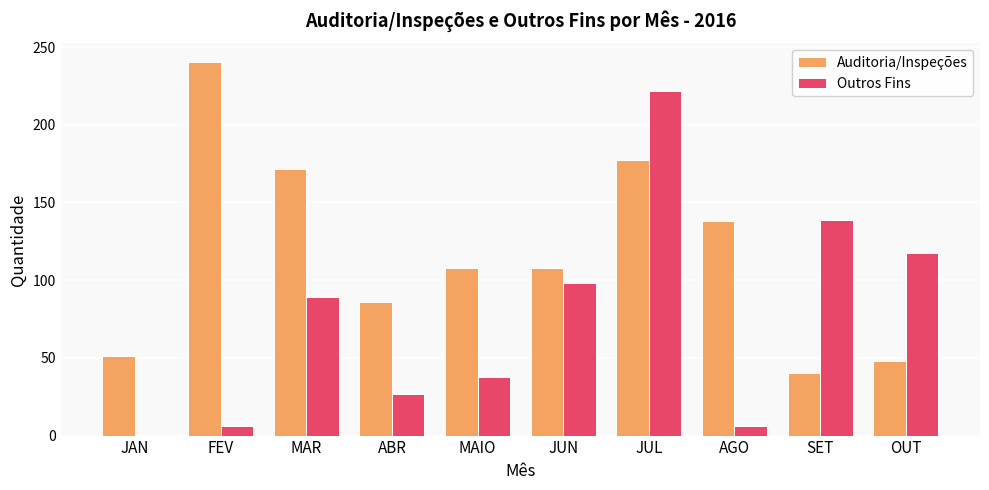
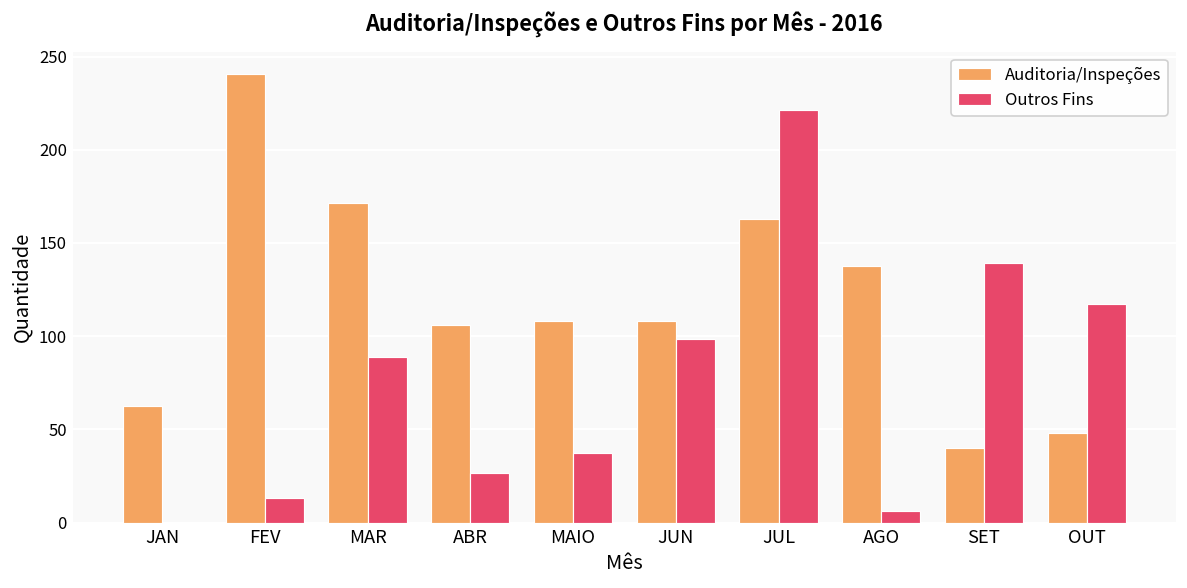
  {
    "Auditoria/Inspeções": {
-     "JAN": 52,
+     "JAN": 63,
      "FEV": 241,
      "MAR": 172,
-     "ABR": 86,
+     "ABR": 106,
      "MAIO": 108,
      "JUN": 108,
-     "JUL": 177,
+     "JUL": 163,
      "AGO": 138,
      "SET": 40,
      "OUT": 48
    },
    "Outros Fins": {
      "JAN": 0,
-     "FEV": 6,
+     "FEV": 14,
      "MAR": 89,
      "ABR": 27,
      "MAIO": 38,
      "JUN": 99,
      "JUL": 222,
      "AGO": 6,
      "SET": 139,
      "OUT": 118
    }
  }
